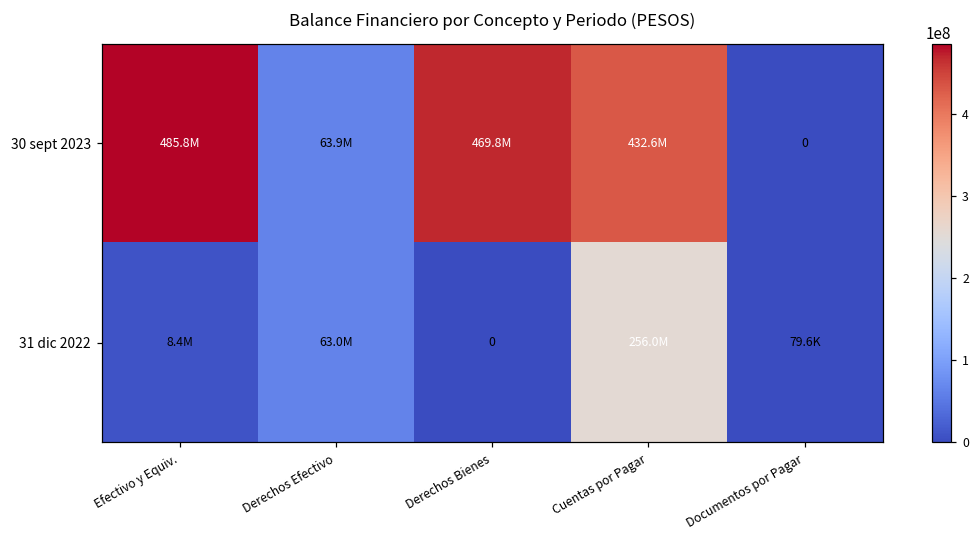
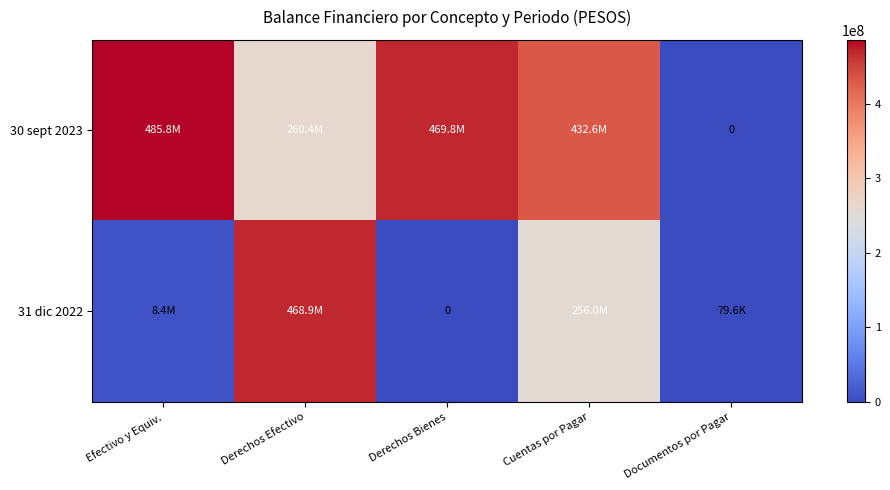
  {
    "30 sept 2023": {
      "Efectivo y Equiv.": "485.8M",
-     "Derechos Efectivo": "63.9M",
+     "Derechos Efectivo": "260.4M",
      "Derechos Bienes": "469.8M",
      "Cuentas por Pagar": "432.6M",
      "Documentos por Pagar": "0"
    },
    "31 dic 2022": {
      "Efectivo y Equiv.": "8.4M",
-     "Derechos Efectivo": "63.0M",
+     "Derechos Efectivo": "468.9M",
      "Derechos Bienes": "0",
      "Documentos por Pagar": "79.6K"
    }
  }
